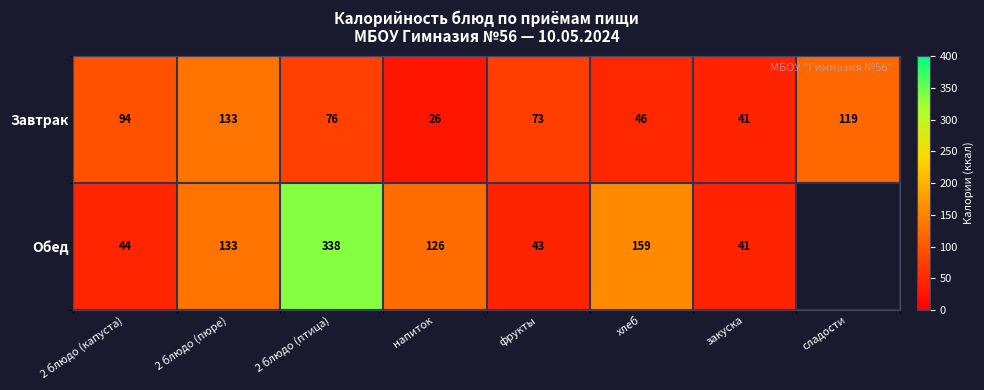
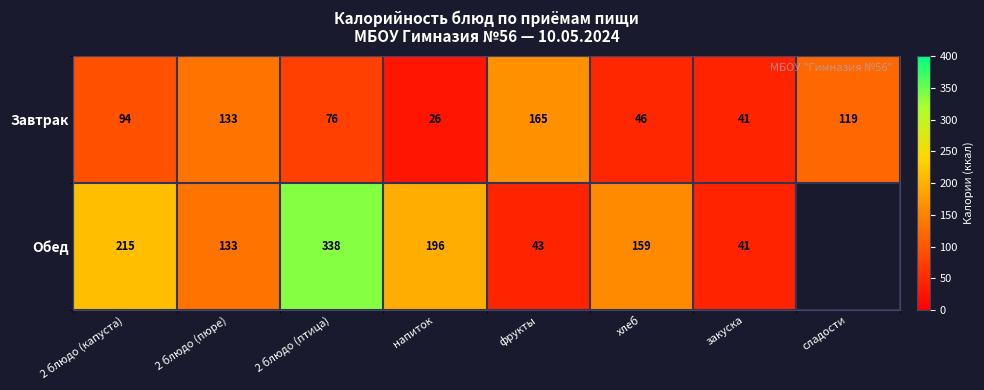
  {
    "Завтрак": {
      "2 блюдо (капуста)": 94,
      "2 блюдо (пюре)": 133,
      "2 блюдо (птица)": 76,
      "напиток": 26,
-     "фрукты": 73,
+     "фрукты": 165,
      "хлеб": 46,
      "закуска": 41
    },
    "Обед": {
-     "2 блюдо (капуста)": 44,
+     "2 блюдо (капуста)": 215,
      "2 блюдо (пюре)": 133,
      "2 блюдо (птица)": 338,
-     "напиток": 126,
+     "напиток": 196,
      "фрукты": 43,
      "хлеб": 159,
      "закуска": 41
    }
  }
